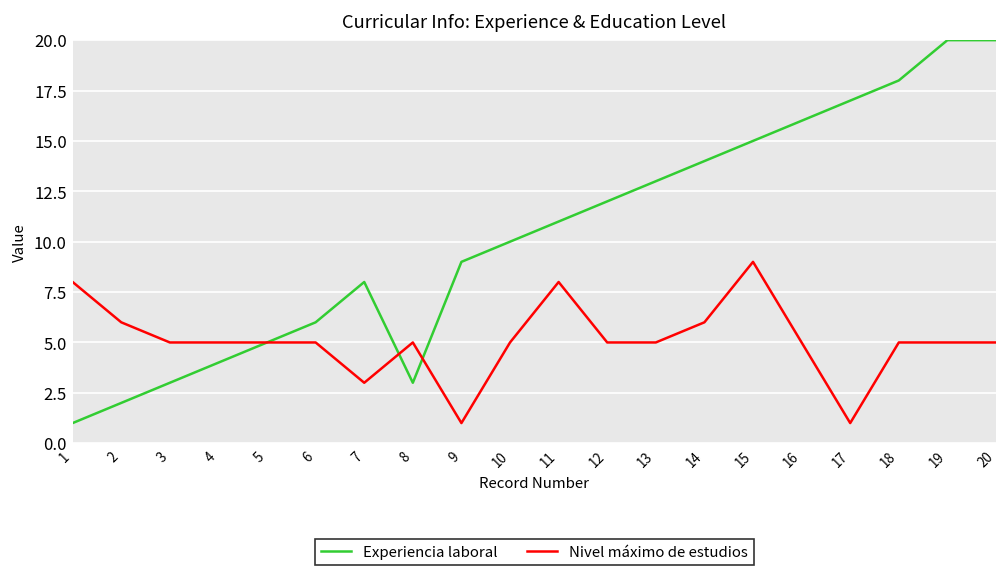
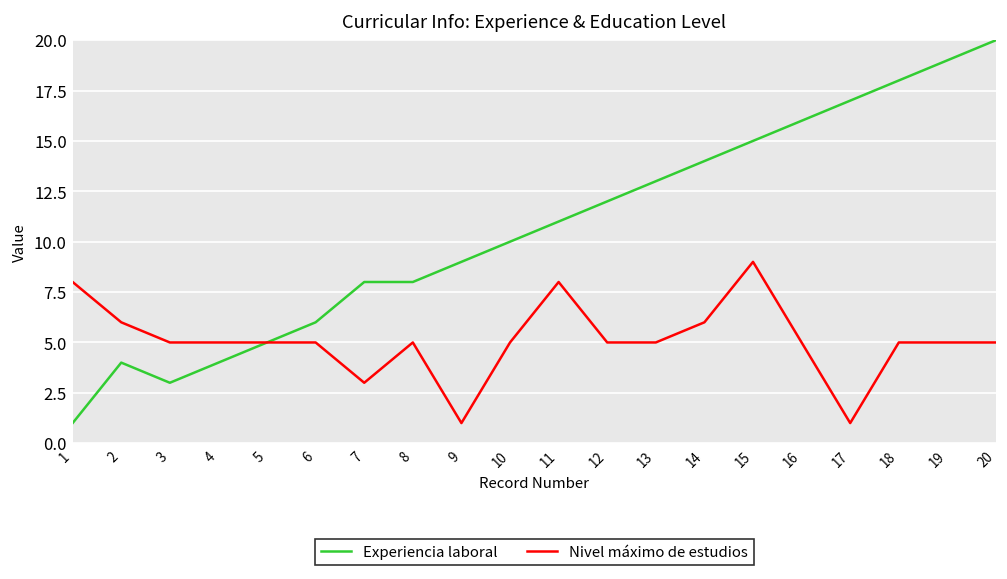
  {
    "Experiencia laboral": {
      "1": 1,
-     "2": 2,
+     "2": 4,
      "3": 3,
      "4": 4,
      "6": 6,
      "7": 8,
-     "8": 3,
+     "8": 8,
      "9": 9,
      "10": 10,
      "11": 11,
      "12": 12,
      "13": 13,
      "14": 14,
      "15": 15,
      "16": 16,
      "17": 17,
      "18": 18,
-     "19": 20,
+     "19": 19,
      "20": 20
    },
    "Nivel máximo de estudios": {
      "1": 8,
      "2": 6,
      "3": 5,
      "4": 5,
      "6": 5,
      "7": 3,
      "8": 5,
      "9": 1,
      "10": 5,
      "11": 8,
      "12": 5,
      "13": 5,
      "14": 6,
      "15": 9,
      "16": 5,
      "17": 1,
      "18": 5,
      "19": 5,
      "20": 5
    }
  }
